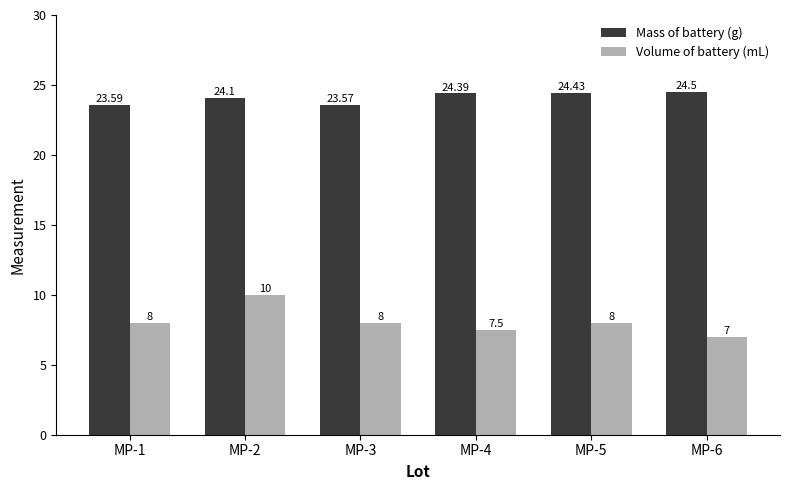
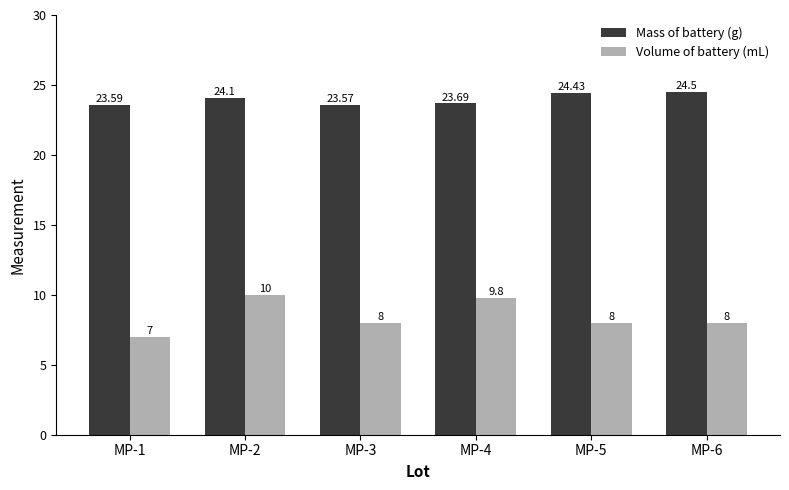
  {
    "Mass of battery (g)": {
      "MP-1": 23.59,
      "MP-2": 24.1,
      "MP-3": 23.57,
-     "MP-4": 24.39,
+     "MP-4": 23.69,
      "MP-5": 24.43,
      "MP-6": 24.5
    },
    "Volume of battery (mL)": {
-     "MP-1": 8,
+     "MP-1": 7,
      "MP-2": 10,
      "MP-3": 8,
-     "MP-4": 7.5,
+     "MP-4": 9.8,
      "MP-5": 8,
-     "MP-6": 7
+     "MP-6": 8
    }
  }
